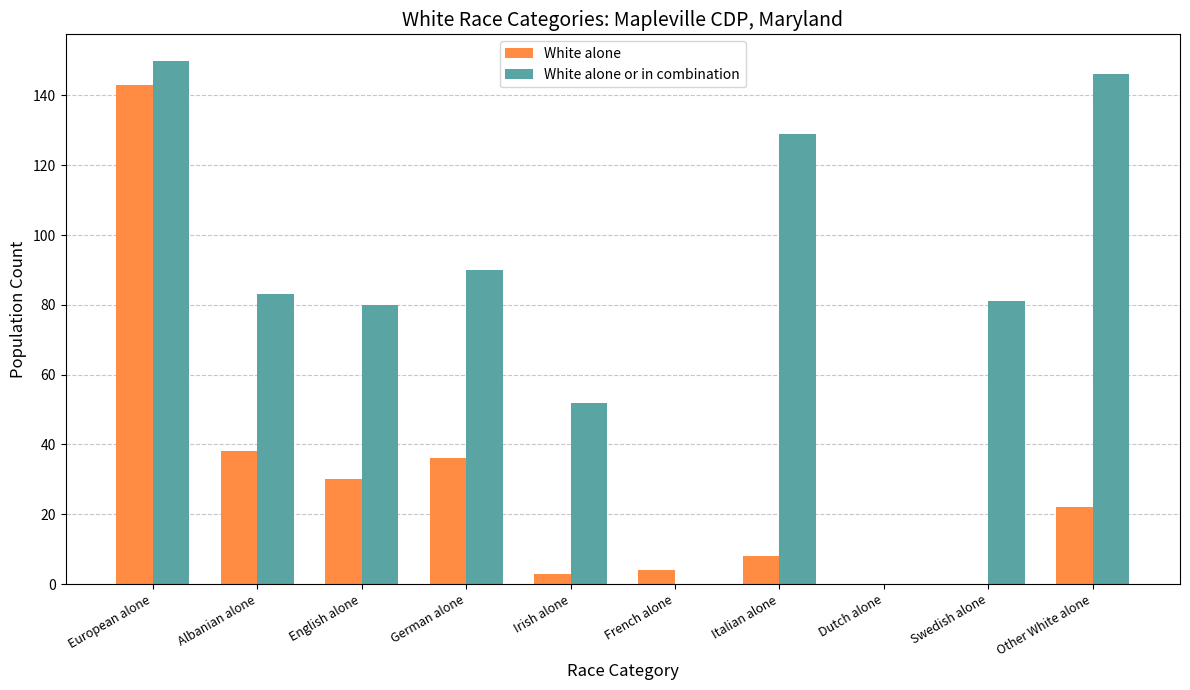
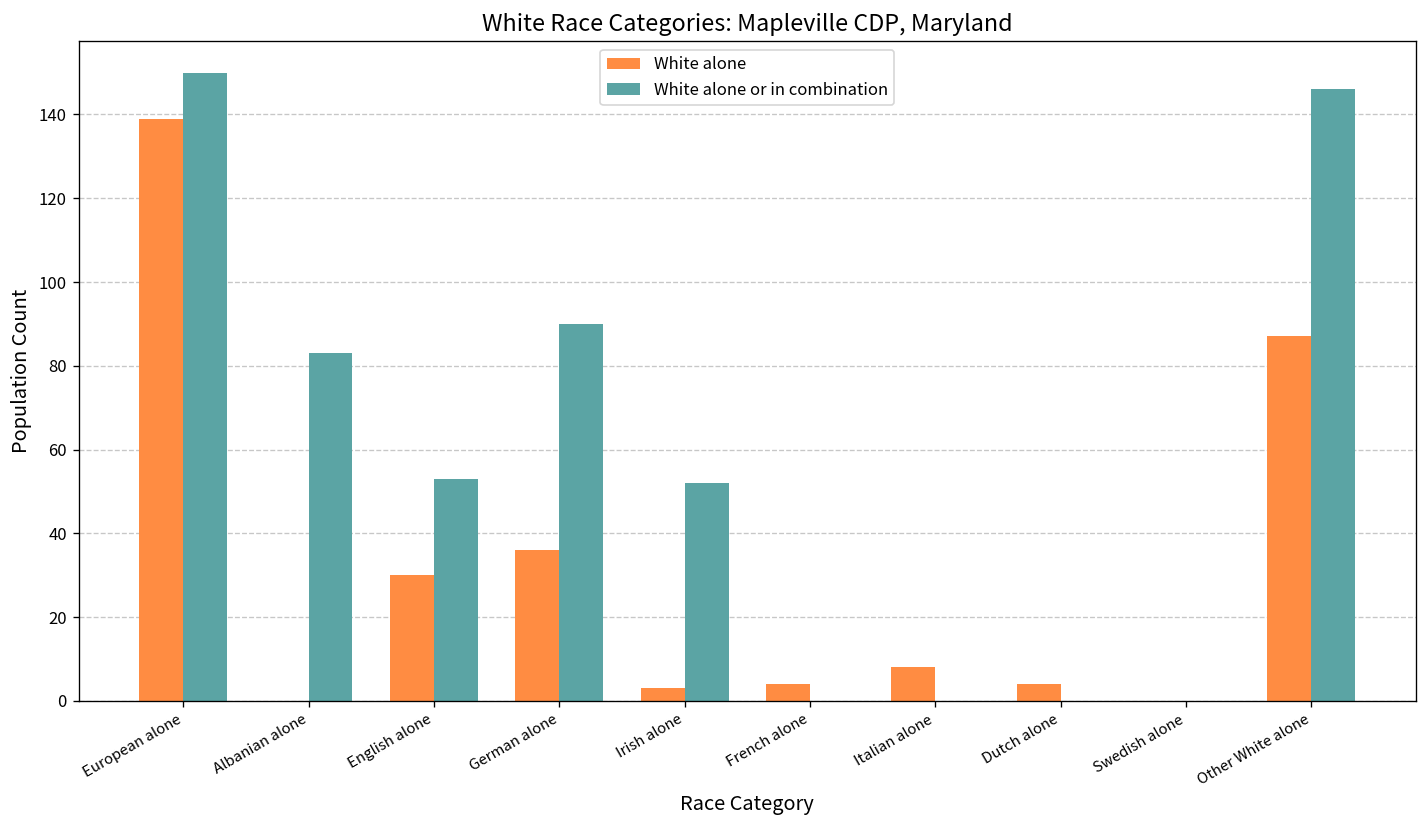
  {
    "White alone": {
-     "European alone": 143,
-     "Albanian alone": 38,
+     "European alone": 139,
+     "Albanian alone": 0,
      "English alone": 30,
      "German alone": 36,
      "Irish alone": 3,
      "French alone": 4,
      "Italian alone": 8,
-     "Dutch alone": 0,
+     "Dutch alone": 4,
      "Swedish alone": 0,
-     "Other White alone": 22
+     "Other White alone": 87
    },
    "White alone or in combination": {
      "European alone": 150,
      "Albanian alone": 83,
-     "English alone": 80,
+     "English alone": 53,
      "German alone": 90,
      "Irish alone": 52,
      "French alone": 0,
-     "Italian alone": 129,
+     "Italian alone": 0,
      "Dutch alone": 0,
-     "Swedish alone": 81,
+     "Swedish alone": 0,
      "Other White alone": 146
    }
  }
